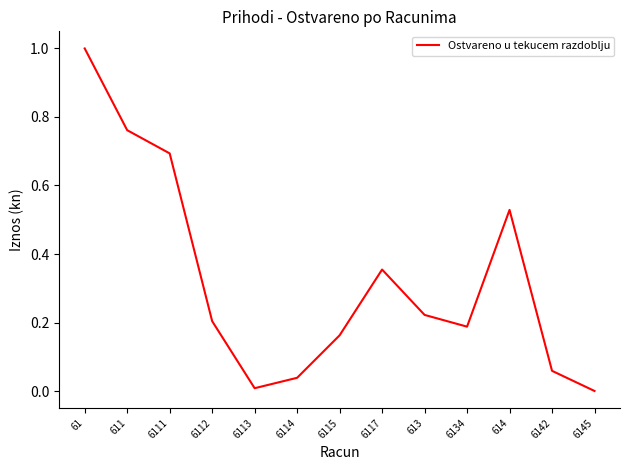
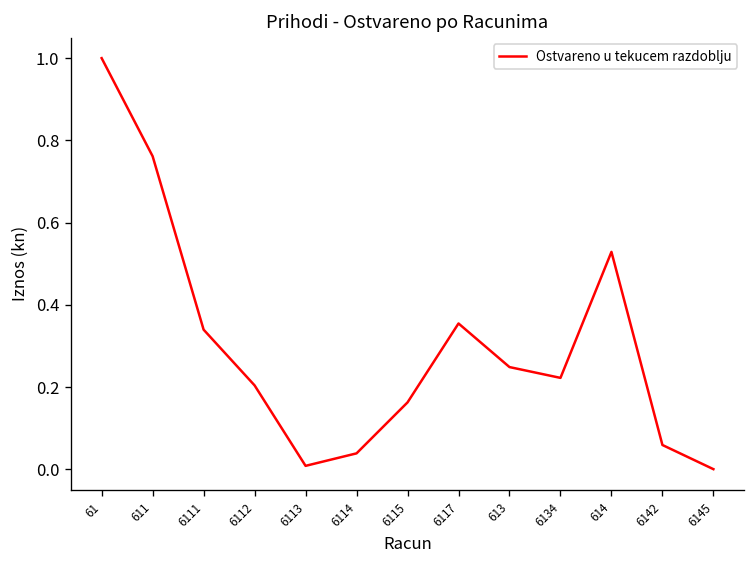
  {
    "61": 1.00,
    "611": 0.76,
-   "6111": 0.69,
+   "6111": 0.34,
    "6112": 0.20,
    "6113": 0.01,
    "6114": 0.04,
    "6115": 0.16,
    "6117": 0.35,
-   "613": 0.22,
-   "6134": 0.19,
+   "613": 0.25,
+   "6134": 0.22,
    "614": 0.53,
    "6142": 0.06,
    "6145": 0.00
  }
